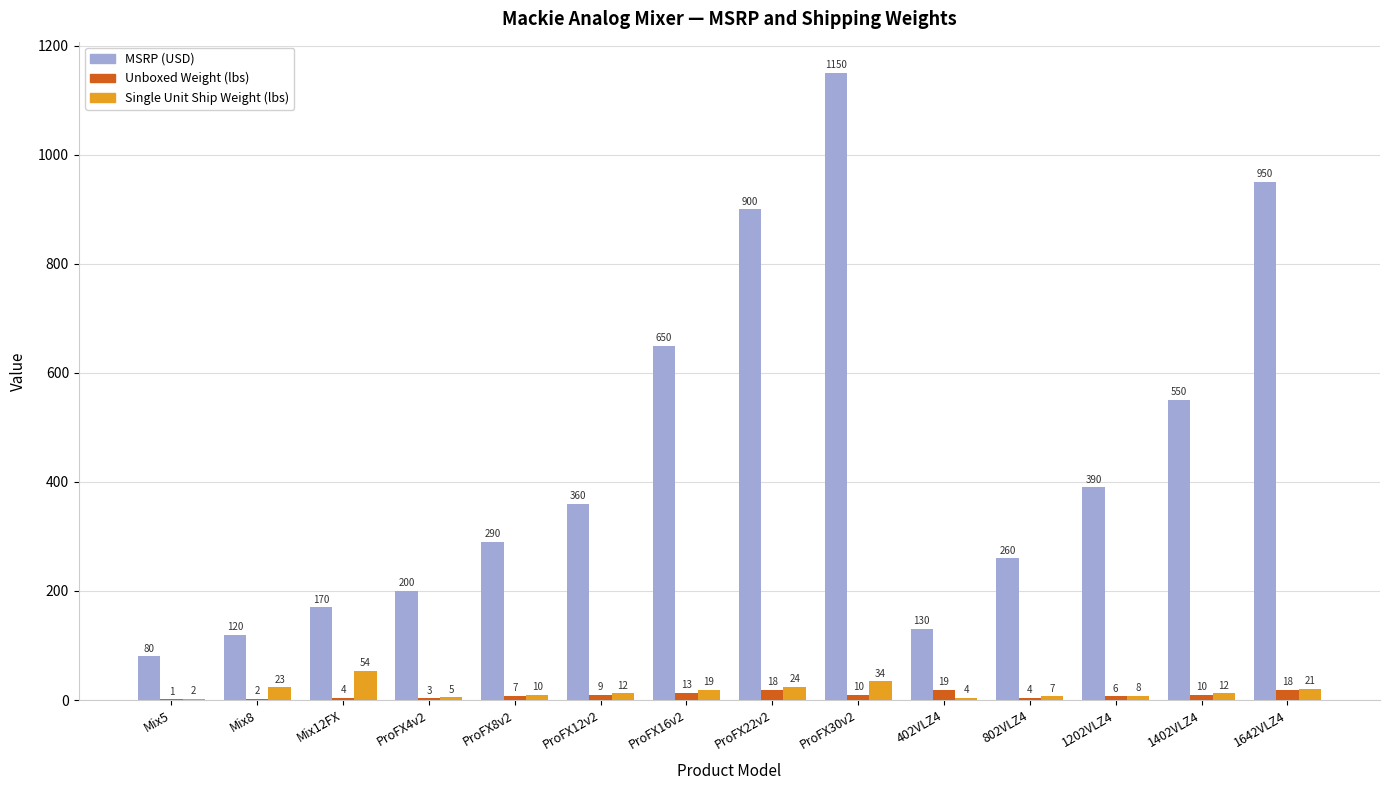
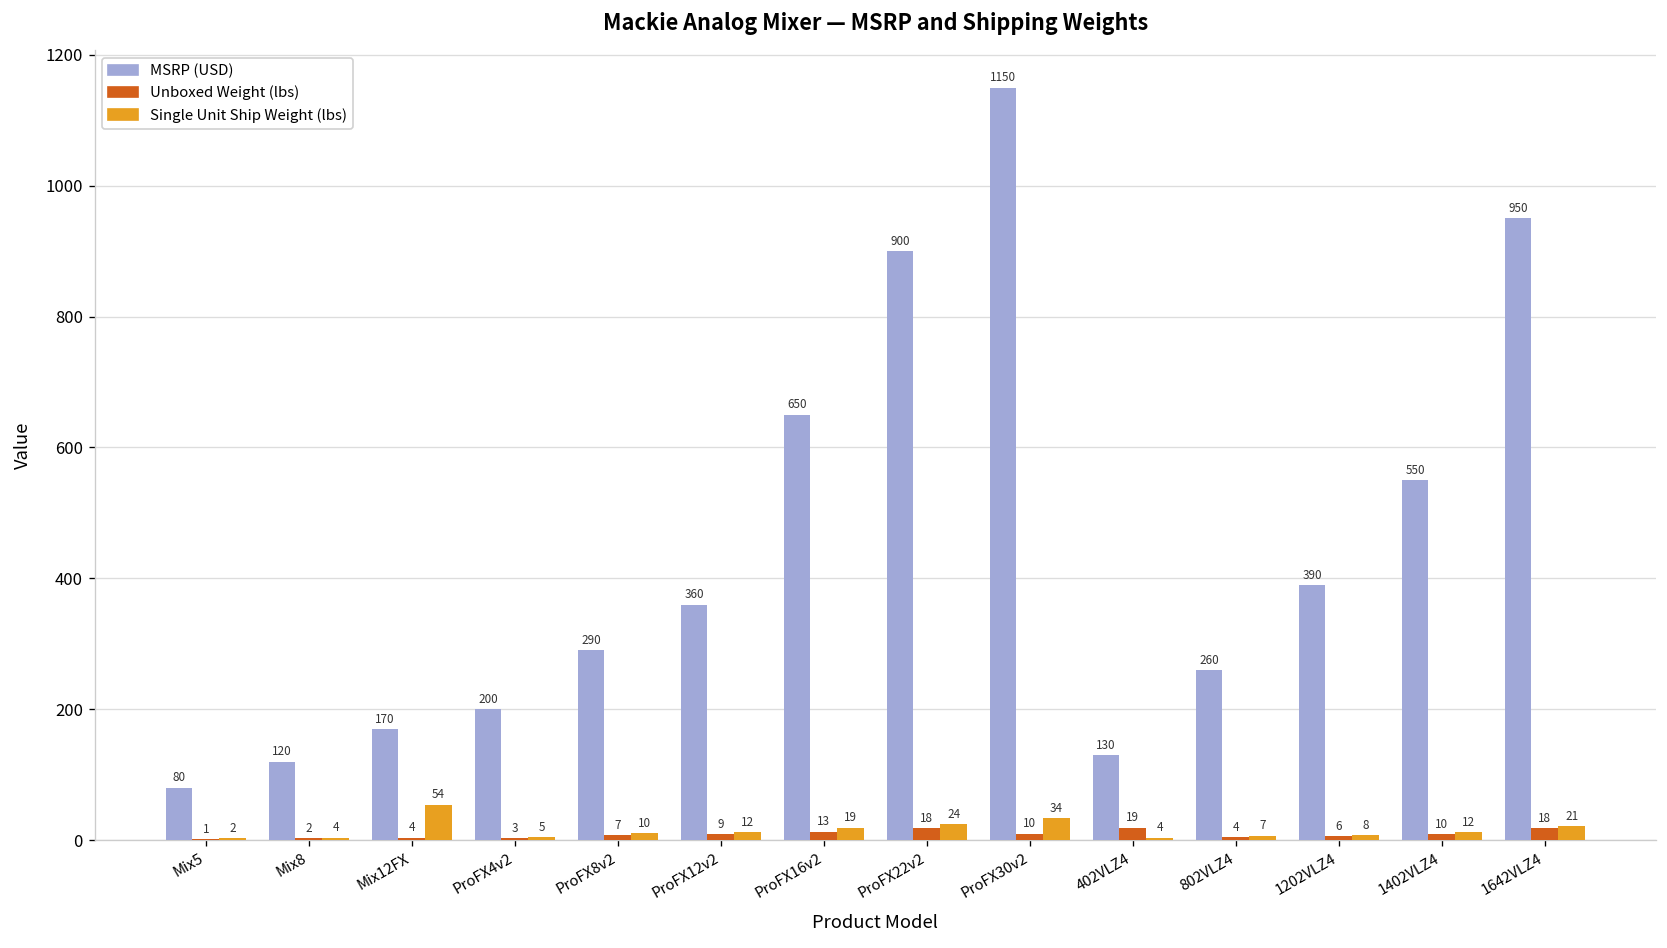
  {
    "MSRP (USD)": {
      "Mix5": 80,
      "Mix8": 120,
      "Mix12FX": 170,
      "ProFX4v2": 200,
      "ProFX8v2": 290,
      "ProFX12v2": 360,
      "ProFX16v2": 650,
      "ProFX22v2": 900,
      "ProFX30v2": 1150,
      "402VLZ4": 130,
      "802VLZ4": 260,
      "1202VLZ4": 390,
      "1402VLZ4": 550,
      "1642VLZ4": 950
    },
    "Unboxed Weight (lbs)": {
      "Mix5": 1,
      "Mix8": 2,
      "Mix12FX": 4,
      "ProFX4v2": 3,
      "ProFX8v2": 7,
      "ProFX12v2": 9,
      "ProFX16v2": 13,
      "ProFX22v2": 18,
      "ProFX30v2": 10,
      "402VLZ4": 19,
      "802VLZ4": 4,
      "1202VLZ4": 6,
      "1402VLZ4": 10,
      "1642VLZ4": 18
    },
    "Single Unit Ship Weight (lbs)": {
      "Mix5": 2,
-     "Mix8": 23,
+     "Mix8": 4,
      "Mix12FX": 54,
      "ProFX4v2": 5,
      "ProFX8v2": 10,
      "ProFX12v2": 12,
      "ProFX16v2": 19,
      "ProFX22v2": 24,
      "ProFX30v2": 34,
      "402VLZ4": 4,
      "802VLZ4": 7,
      "1202VLZ4": 8,
      "1402VLZ4": 12,
      "1642VLZ4": 21
    }
  }
